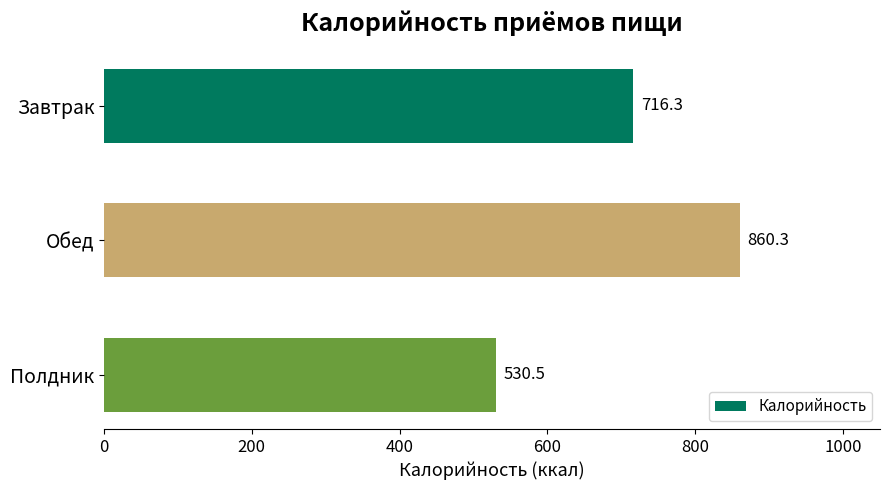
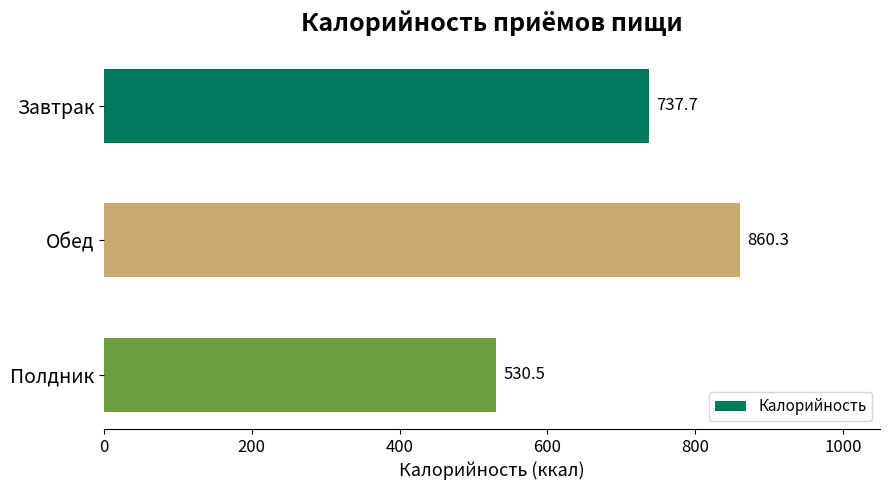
  {
-   "Завтрак": 716.3,
+   "Завтрак": 737.7,
    "Обед": 860.3,
    "Полдник": 530.5
  }
